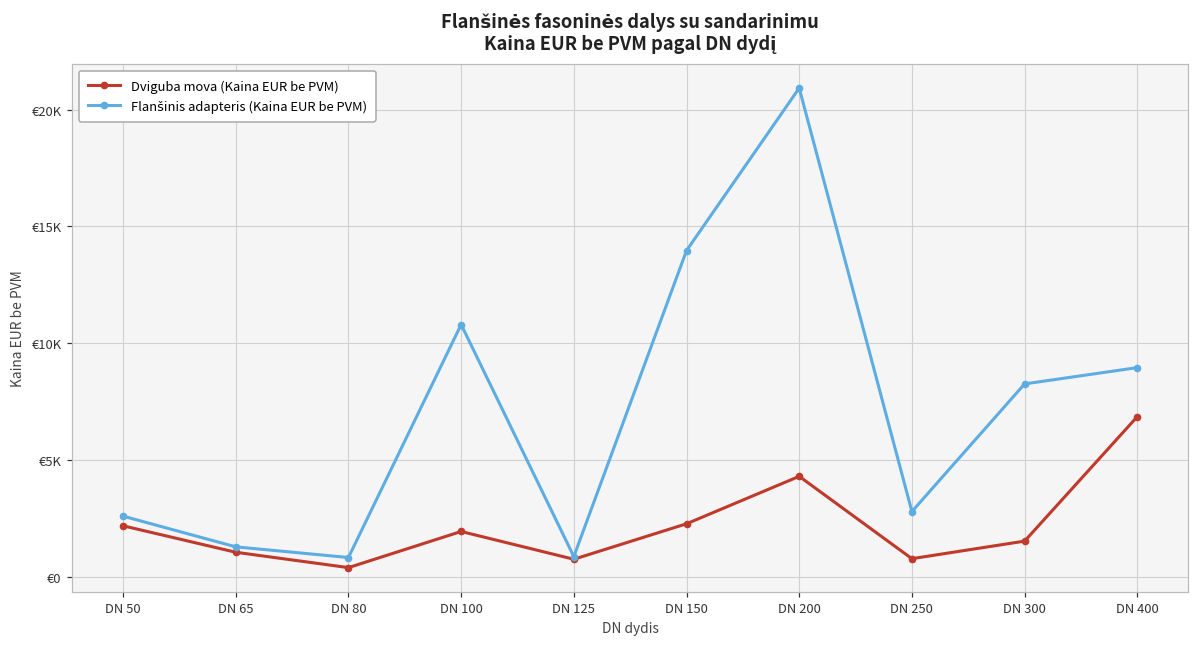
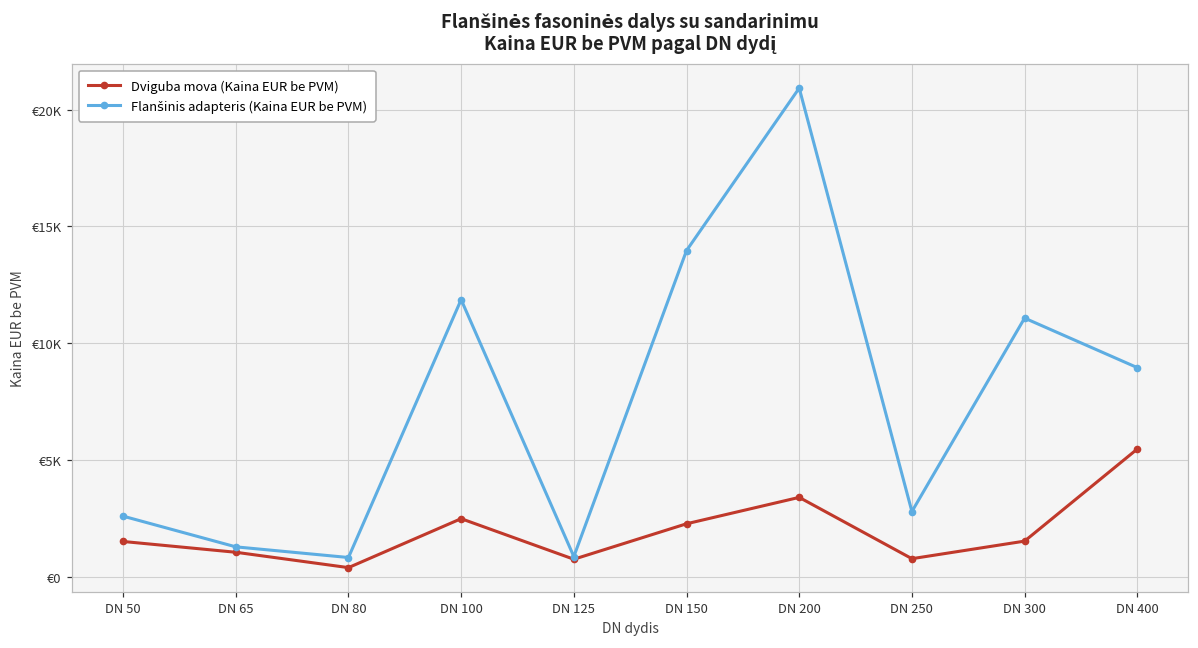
  {
    "Dviguba mova (Kaina EUR be PVM)": {
-     "DN 50": "€2200",
+     "DN 50": "€1500",
      "DN 65": "€1000",
      "DN 80": "€400",
-     "DN 100": "€1900",
+     "DN 100": "€2500",
      "DN 150": "€2300",
-     "DN 200": "€4300",
+     "DN 200": "€3400",
      "DN 250": "€800",
      "DN 300": "€1500",
-     "DN 400": "€6900"
+     "DN 400": "€5500"
    },
    "Flanšinis adapteris (Kaina EUR be PVM)": {
      "DN 50": "€2600",
      "DN 65": "€1300",
      "DN 80": "€800",
-     "DN 100": "€10800",
+     "DN 100": "€11900",
      "DN 150": "€14000",
      "DN 200": "€20900",
      "DN 250": "€2800",
-     "DN 300": "€8300",
+     "DN 300": "€11100",
      "DN 400": "€9000"
    }
  }
